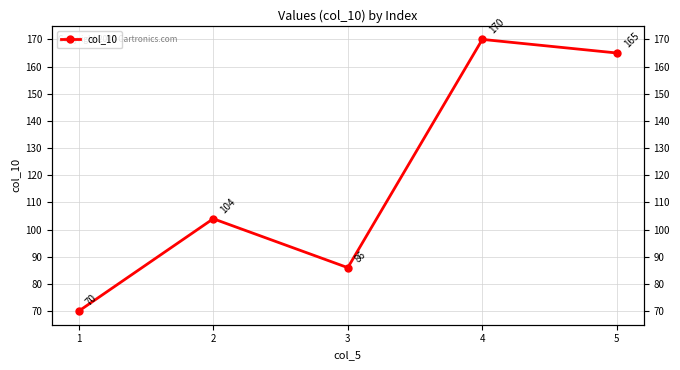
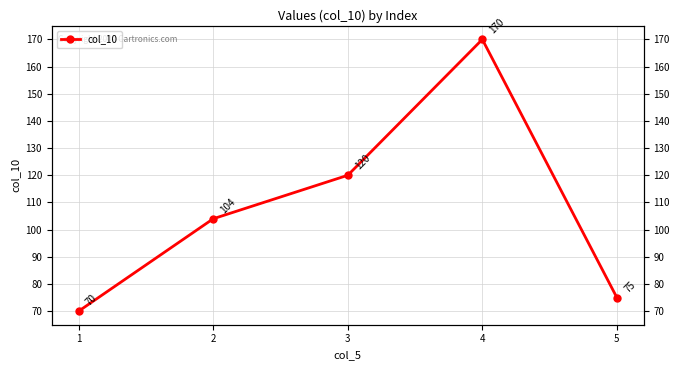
  {
    "1": 70,
    "2": 104,
-   "3": 86,
+   "3": 120,
    "4": 170,
-   "5": 165
+   "5": 75
  }
